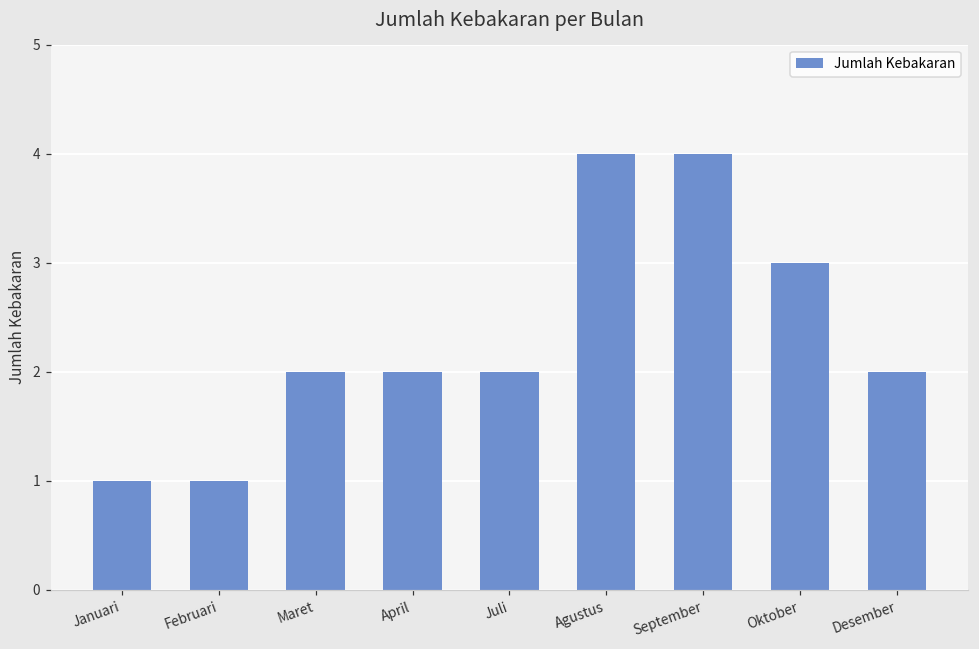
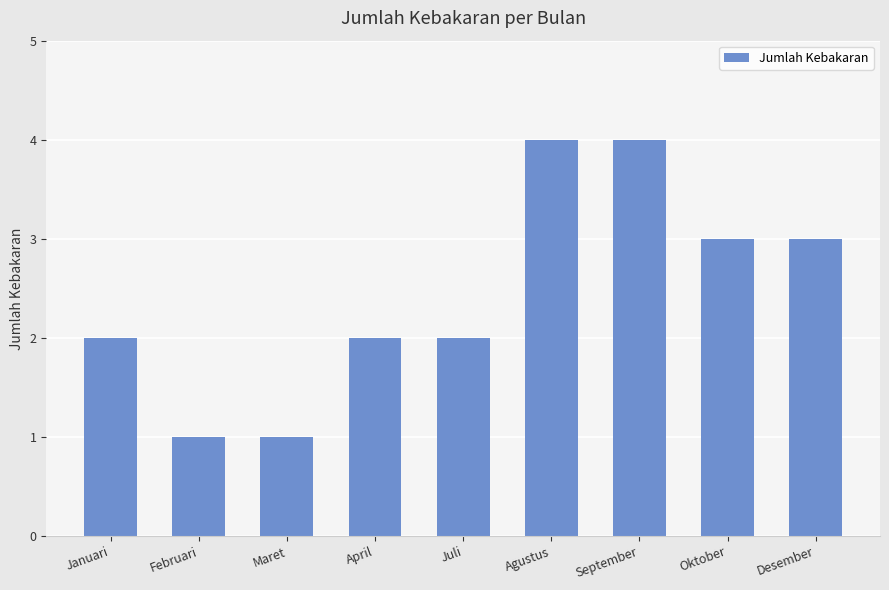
  {
-   "Januari": 1,
+   "Januari": 2,
    "Februari": 1,
-   "Maret": 2,
+   "Maret": 1,
    "April": 2,
    "Juli": 2,
    "Agustus": 4,
    "September": 4,
    "Oktober": 3,
-   "Desember": 2
+   "Desember": 3
  }
